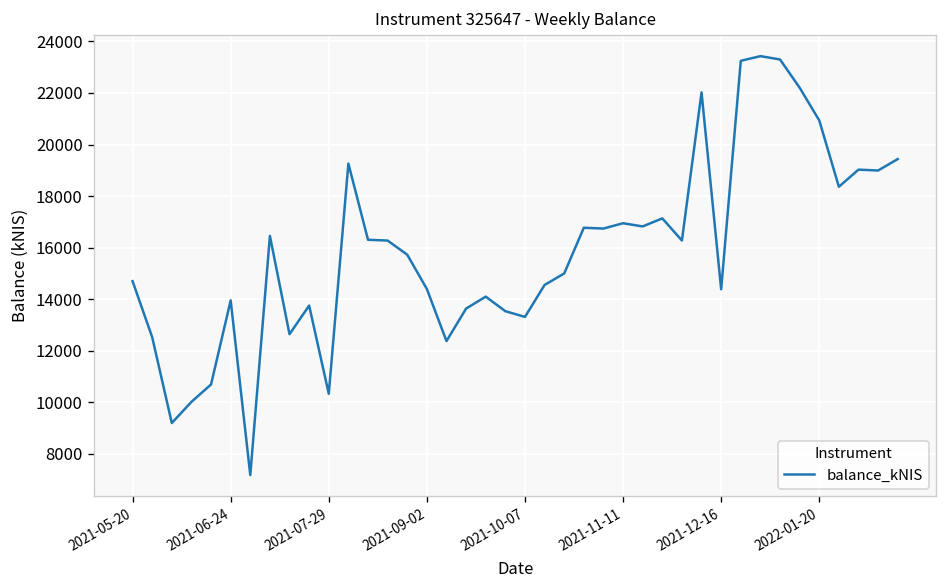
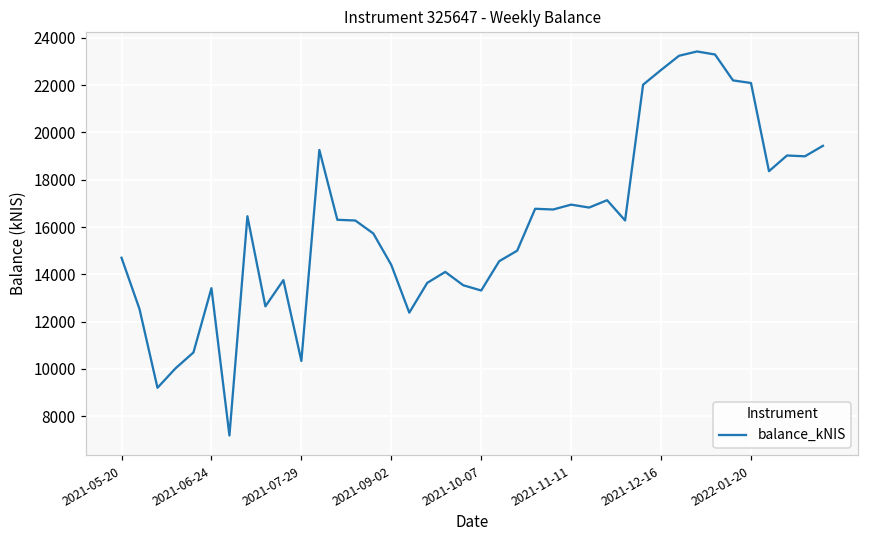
  {
    "2021-05-20": 14700,
-   "2021-06-24": 14000,
+   "2021-06-24": 13400,
    "2021-07-29": 10300,
    "2021-09-02": 14400,
    "2021-10-07": 13300,
    "2021-11-11": 16900,
-   "2021-12-16": 14400,
-   "2022-01-20": 20900
+   "2021-12-16": 22600,
+   "2022-01-20": 22100
  }
